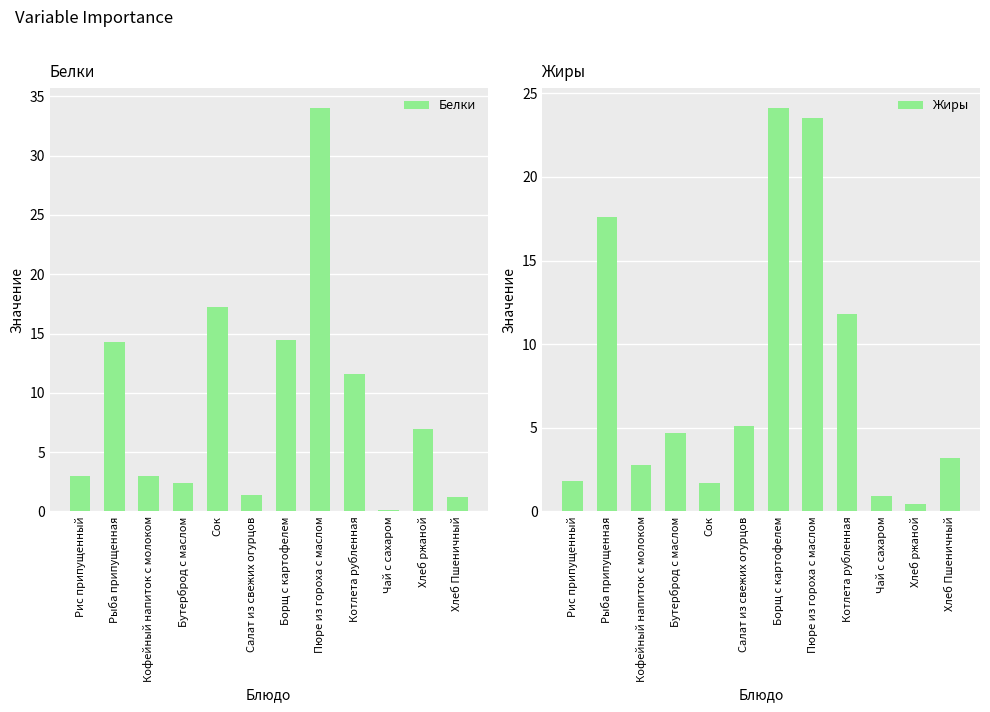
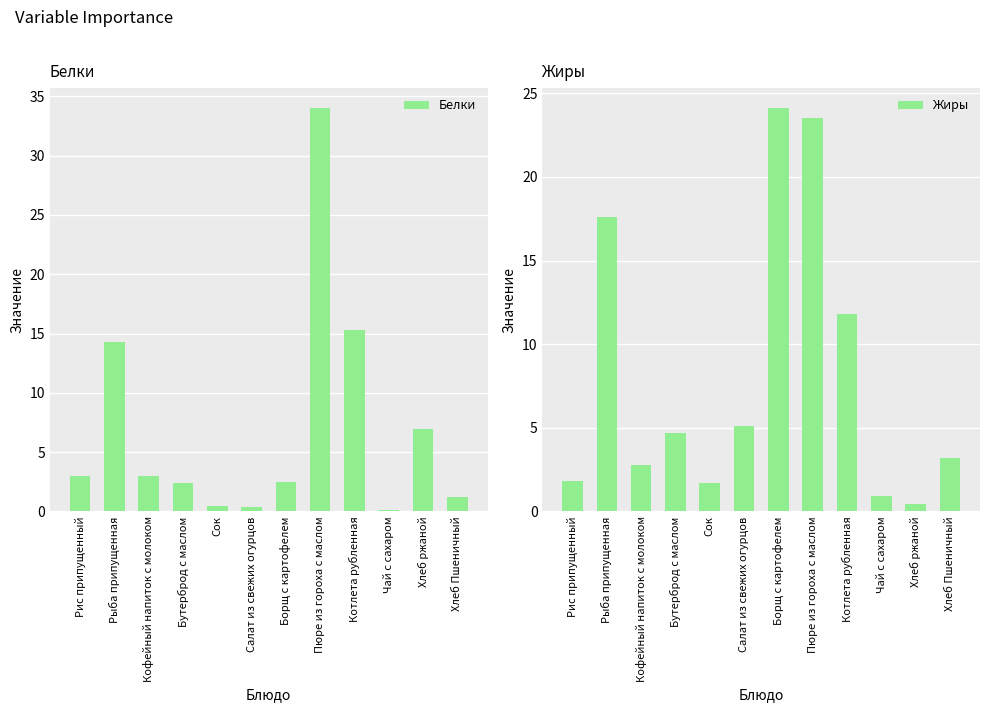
  {
    "Белки": {
      "Рис припущенный": 3.0,
      "Рыба припущенная": 14.3,
      "Кофейный напиток с молоком": 3.0,
      "Бутерброд с маслом": 2.4,
-     "Сок": 17.2,
-     "Салат из свежих огурцов": 1.4,
-     "Борщ с картофелем": 14.5,
+     "Сок": 0.5,
+     "Салат из свежих огурцов": 0.4,
+     "Борщ с картофелем": 2.5,
      "Пюре из гороха с маслом": 34.0,
-     "Котлета рубленная": 11.6,
+     "Котлета рубленная": 15.3,
      "Хлеб ржаной": 7.0,
      "Хлеб Пшеничный": 1.2
    },
    "Жиры": {
      "Рис припущенный": 1.8,
      "Рыба припущенная": 17.6,
      "Кофейный напиток с молоком": 2.8,
      "Бутерброд с маслом": 4.7,
      "Сок": 1.7,
      "Салат из свежих огурцов": 5.1,
      "Борщ с картофелем": 24.1,
      "Пюре из гороха с маслом": 23.5,
      "Котлета рубленная": 11.8,
      "Чай с сахаром": 0.9,
      "Хлеб ржаной": 0.4,
      "Хлеб Пшеничный": 3.2
    }
  }
